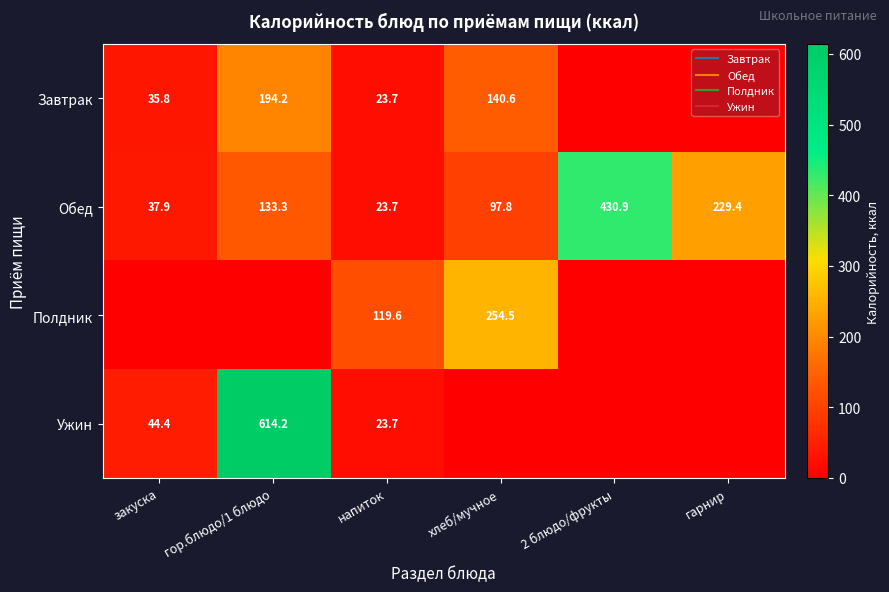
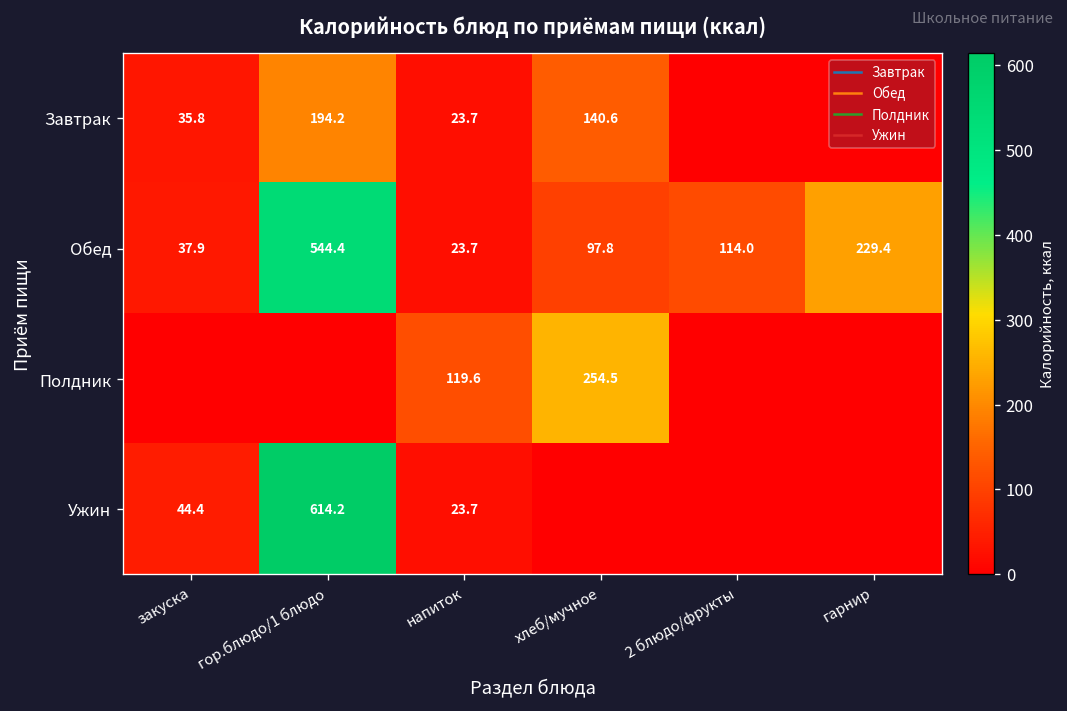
  {
    "Завтрак": {
      "закуска": 35.8,
      "гор.блюдо/1 блюдо": 194.2,
      "напиток": 23.7,
      "хлеб/мучное": 140.6
    },
    "Обед": {
      "закуска": 37.9,
-     "гор.блюдо/1 блюдо": 133.3,
+     "гор.блюдо/1 блюдо": 544.4,
      "напиток": 23.7,
      "хлеб/мучное": 97.8,
-     "2 блюдо/фрукты": 430.9,
+     "2 блюдо/фрукты": 114.0,
      "гарнир": 229.4
    },
    "Полдник": {
      "напиток": 119.6,
      "хлеб/мучное": 254.5
    },
    "Ужин": {
      "закуска": 44.4,
      "гор.блюдо/1 блюдо": 614.2,
      "напиток": 23.7
    }
  }
